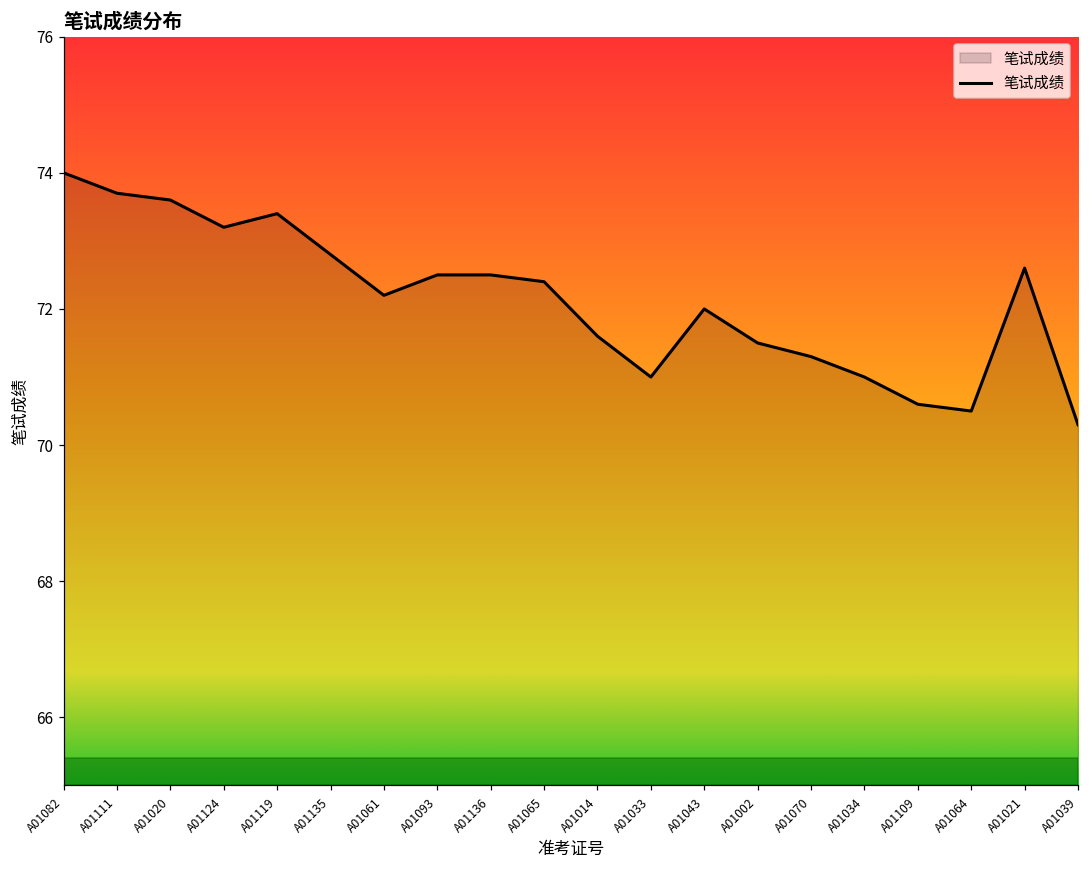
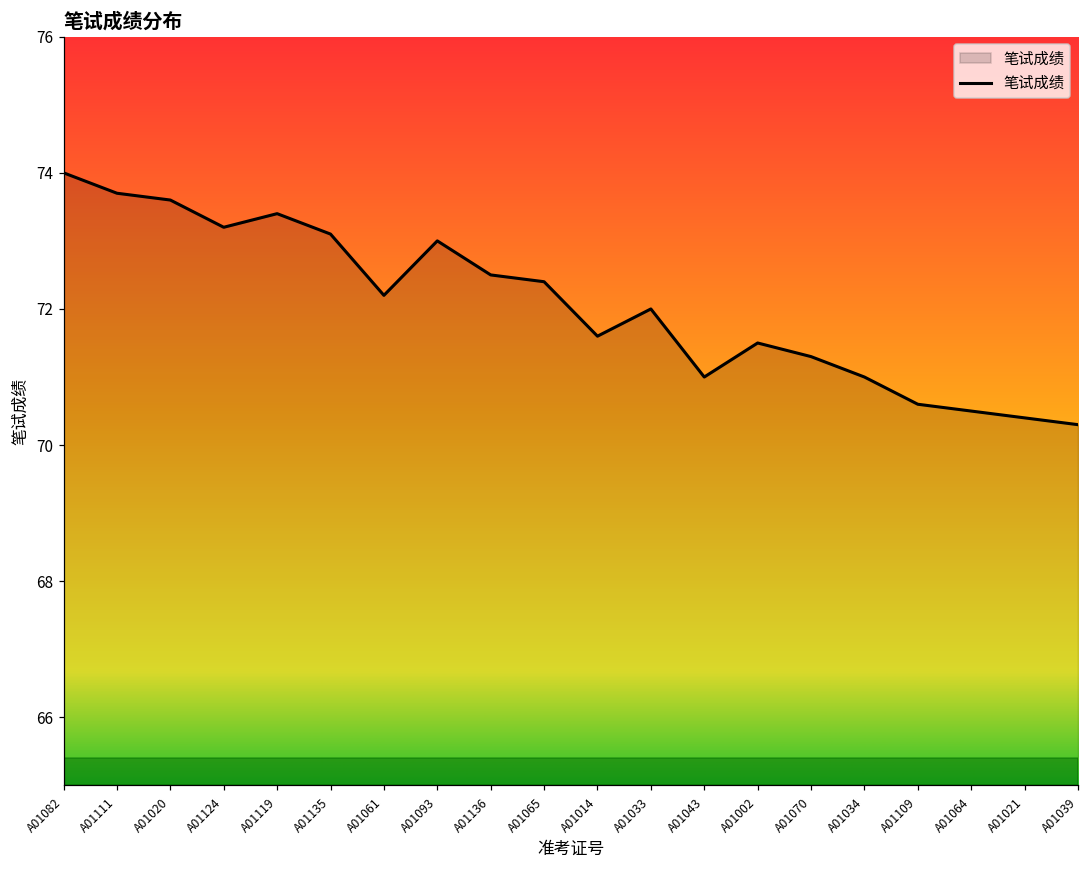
  {
    "A01082": 74.0,
    "A01111": 73.7,
    "A01020": 73.6,
    "A01124": 73.2,
    "A01119": 73.4,
-   "A01135": 72.8,
+   "A01135": 73.1,
    "A01061": 72.2,
-   "A01093": 72.5,
+   "A01093": 73.0,
    "A01136": 72.5,
    "A01065": 72.4,
    "A01014": 71.6,
-   "A01033": 71,
-   "A01043": 72,
+   "A01033": 72,
+   "A01043": 71,
    "A01002": 71.5,
    "A01070": 71.3,
    "A01034": 71.0,
    "A01109": 70.6,
    "A01064": 70.5,
-   "A01021": 72.6,
+   "A01021": 70.4,
    "A01039": 70.3
  }
